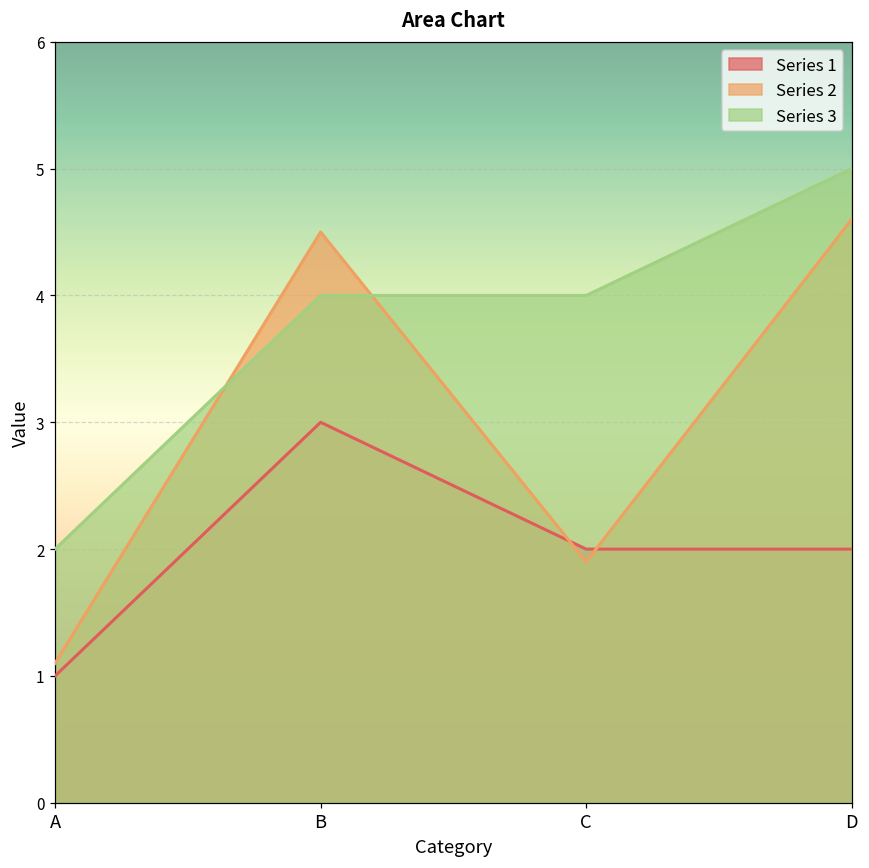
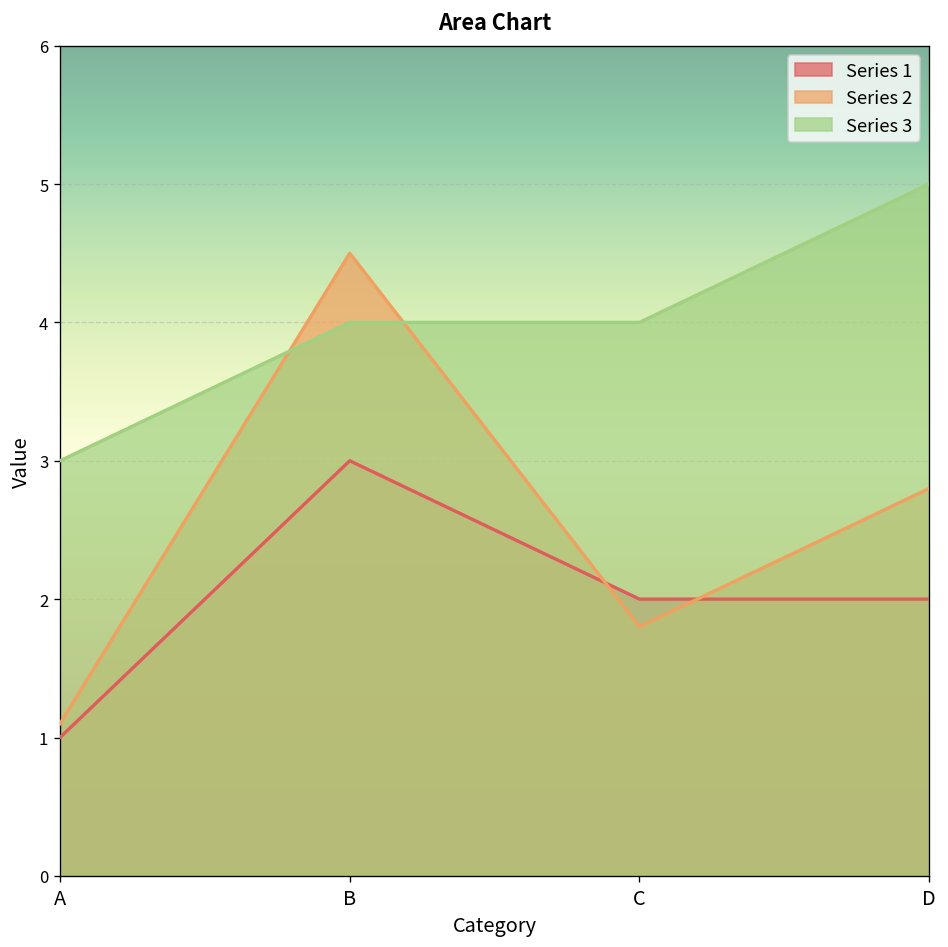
  {
    "Series 1": {
      "A": 1.0,
      "B": 3.0,
      "C": 2.0,
      "D": 2.0
    },
    "Series 2": {
      "A": 1.1,
      "B": 4.5,
-     "C": 1.9,
-     "D": 4.6
+     "C": 1.8,
+     "D": 2.8
    },
    "Series 3": {
-     "A": 2,
+     "A": 3,
      "B": 4,
      "C": 4,
      "D": 5
    }
  }
